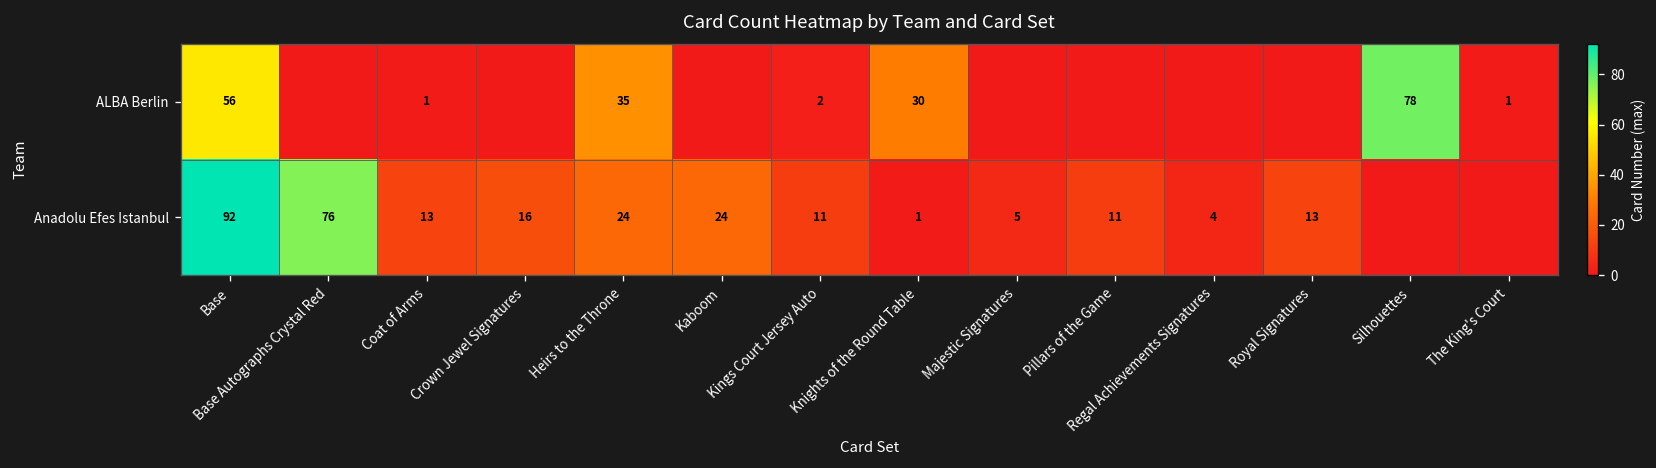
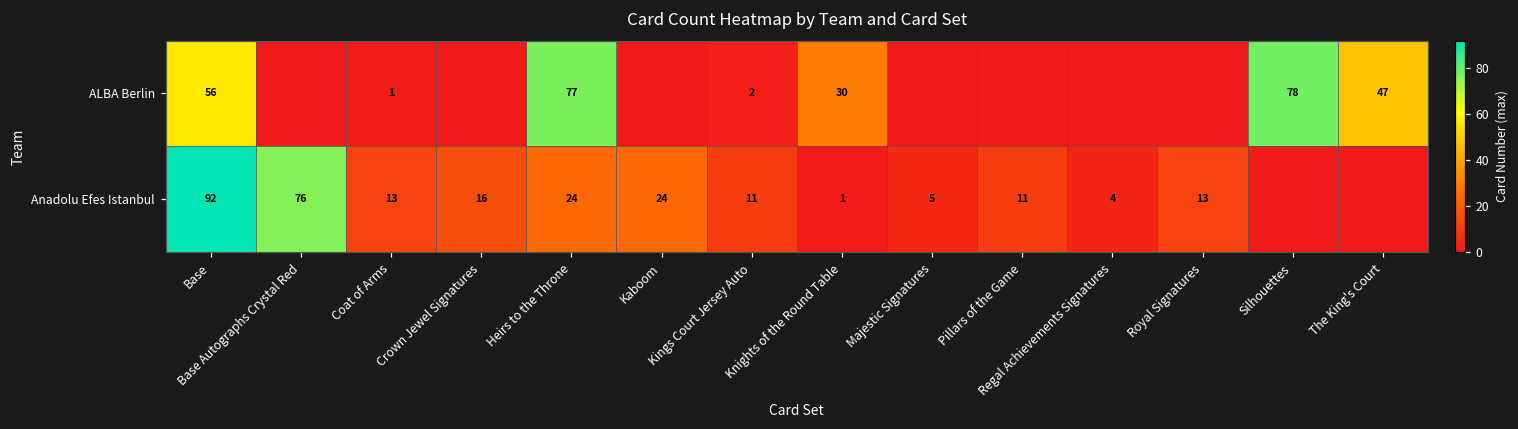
  {
    "ALBA Berlin": {
      "Base": 56,
      "Coat of Arms": 1,
-     "Heirs to the Throne": 35,
+     "Heirs to the Throne": 77,
      "Kings Court Jersey Auto": 2,
      "Knights of the Round Table": 30,
      "Silhouettes": 78,
-     "The King's Court": 1
+     "The King's Court": 47
    },
    "Anadolu Efes Istanbul": {
      "Base": 92,
      "Base Autographs Crystal Red": 76,
      "Coat of Arms": 13,
      "Crown Jewel Signatures": 16,
      "Heirs to the Throne": 24,
      "Kaboom": 24,
      "Kings Court Jersey Auto": 11,
      "Knights of the Round Table": 1,
      "Majestic Signatures": 5,
      "Pillars of the Game": 11,
      "Regal Achievements Signatures": 4,
      "Royal Signatures": 13
    }
  }
